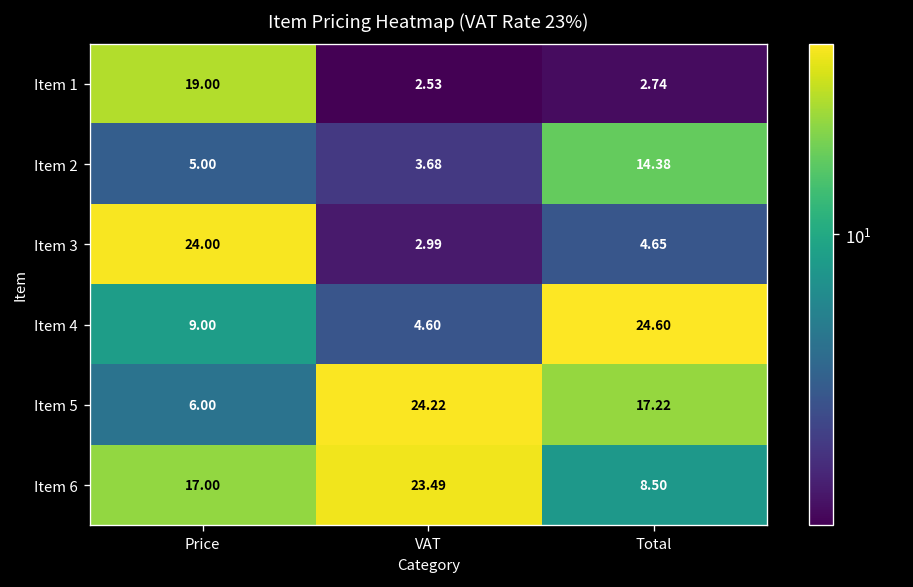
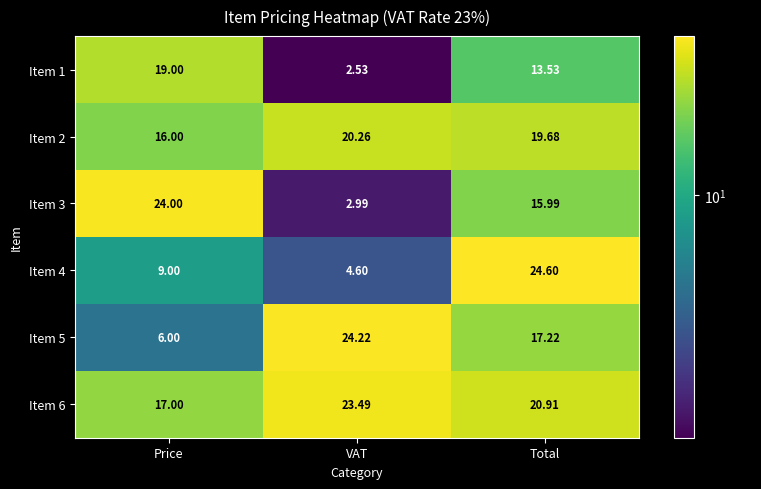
  {
    "Item 1": {
      "Price": 19.00,
      "VAT": 2.53,
-     "Total": 2.74
+     "Total": 13.53
    },
    "Item 2": {
-     "Price": 5.00,
-     "VAT": 3.68,
-     "Total": 14.38
+     "Price": 16.00,
+     "VAT": 20.26,
+     "Total": 19.68
    },
    "Item 3": {
      "Price": 24.00,
      "VAT": 2.99,
-     "Total": 4.65
+     "Total": 15.99
    },
    "Item 4": {
      "Price": 9.00,
      "VAT": 4.60,
      "Total": 24.60
    },
    "Item 5": {
      "Price": 6.00,
      "VAT": 24.22,
      "Total": 17.22
    },
    "Item 6": {
      "Price": 17.00,
      "VAT": 23.49,
-     "Total": 8.50
+     "Total": 20.91
    }
  }
